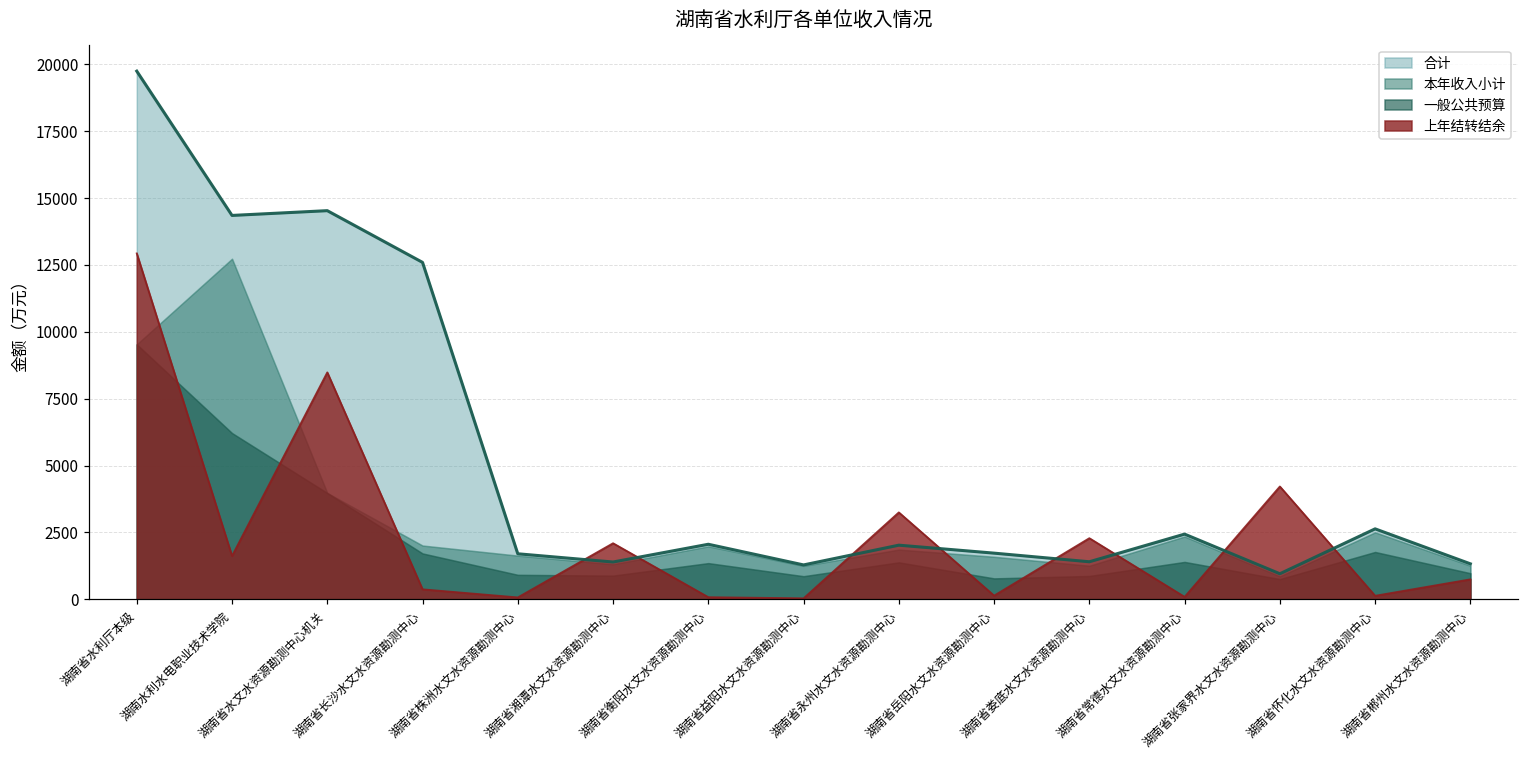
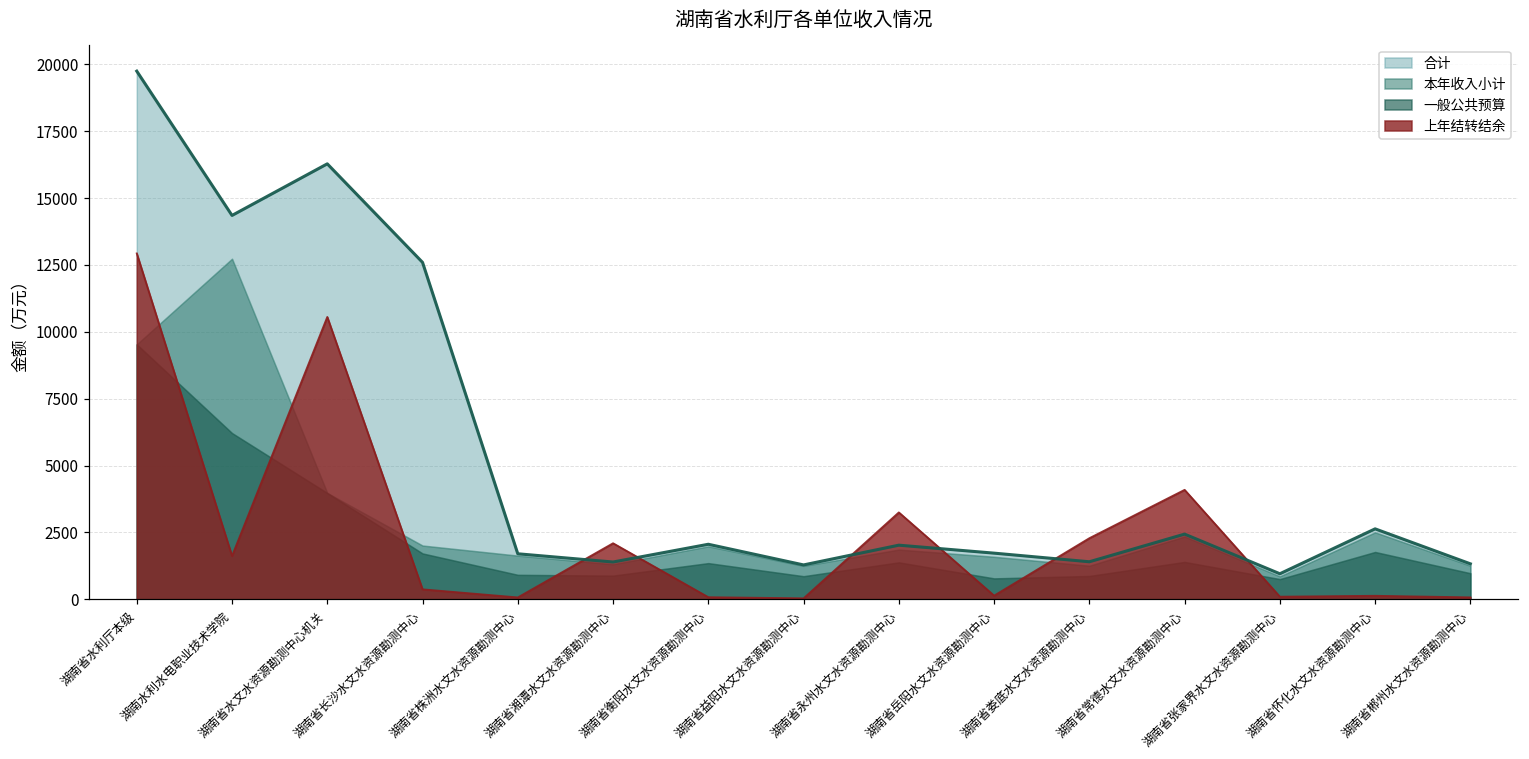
  {
    "上年结转结余": {
      "湖南省水利厅本级": 12900,
      "湖南水利水电职业技术学院": 1600,
-     "湖南省水文水资源勘测中心机关": 8500,
+     "湖南省水文水资源勘测中心机关": 10600,
      "湖南省长沙水文水资源勘测中心": 400,
      "湖南省株洲水文水资源勘测中心": 100,
      "湖南省湘潭水文水资源勘测中心": 2100,
      "湖南省衡阳水文水资源勘测中心": 100,
      "湖南省益阳水文水资源勘测中心": 0,
      "湖南省永州水文水资源勘测中心": 3200,
      "湖南省岳阳水文水资源勘测中心": 100,
      "湖南省娄底水文水资源勘测中心": 2300,
-     "湖南省常德水文水资源勘测中心": 100,
-     "湖南省张家界水文水资源勘测中心": 4200,
+     "湖南省常德水文水资源勘测中心": 4100,
+     "湖南省张家界水文水资源勘测中心": 100,
      "湖南省怀化水文水资源勘测中心": 100,
-     "湖南省郴州水文水资源勘测中心": 700
+     "湖南省郴州水文水资源勘测中心": 100
    },
    "合计": {
      "湖南省水利厅本级": 19700,
      "湖南水利水电职业技术学院": 14400,
-     "湖南省水文水资源勘测中心机关": 14500,
+     "湖南省水文水资源勘测中心机关": 16300,
      "湖南省长沙水文水资源勘测中心": 12600,
      "湖南省永州水文水资源勘测中心": 2000,
      "湖南省岳阳水文水资源勘测中心": 1700,
      "湖南省娄底水文水资源勘测中心": 1400,
      "湖南省怀化水文水资源勘测中心": 2600
    }
  }
